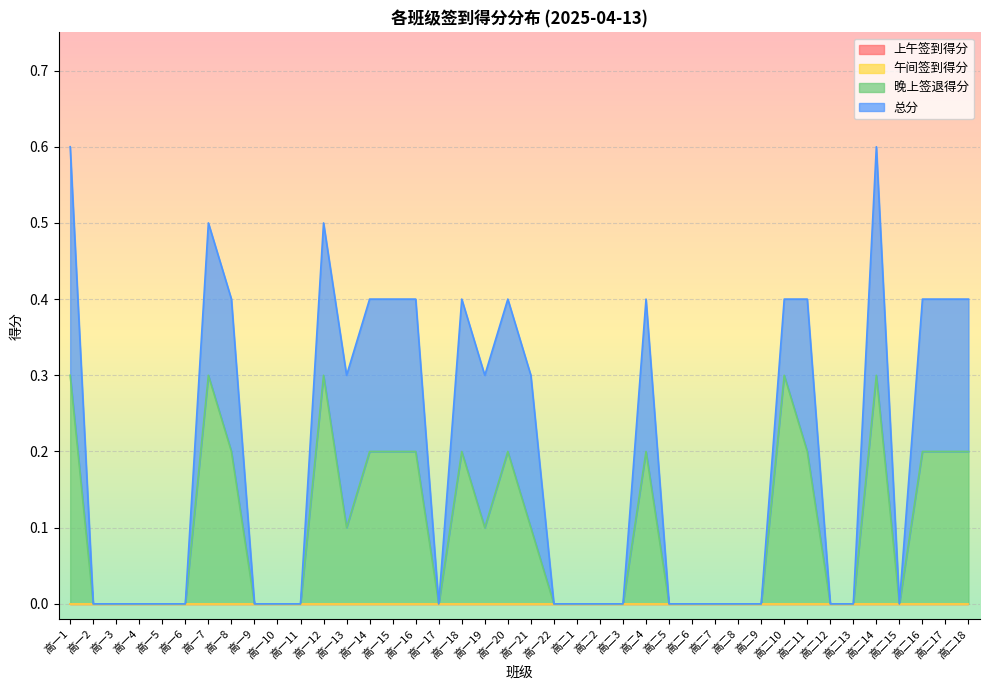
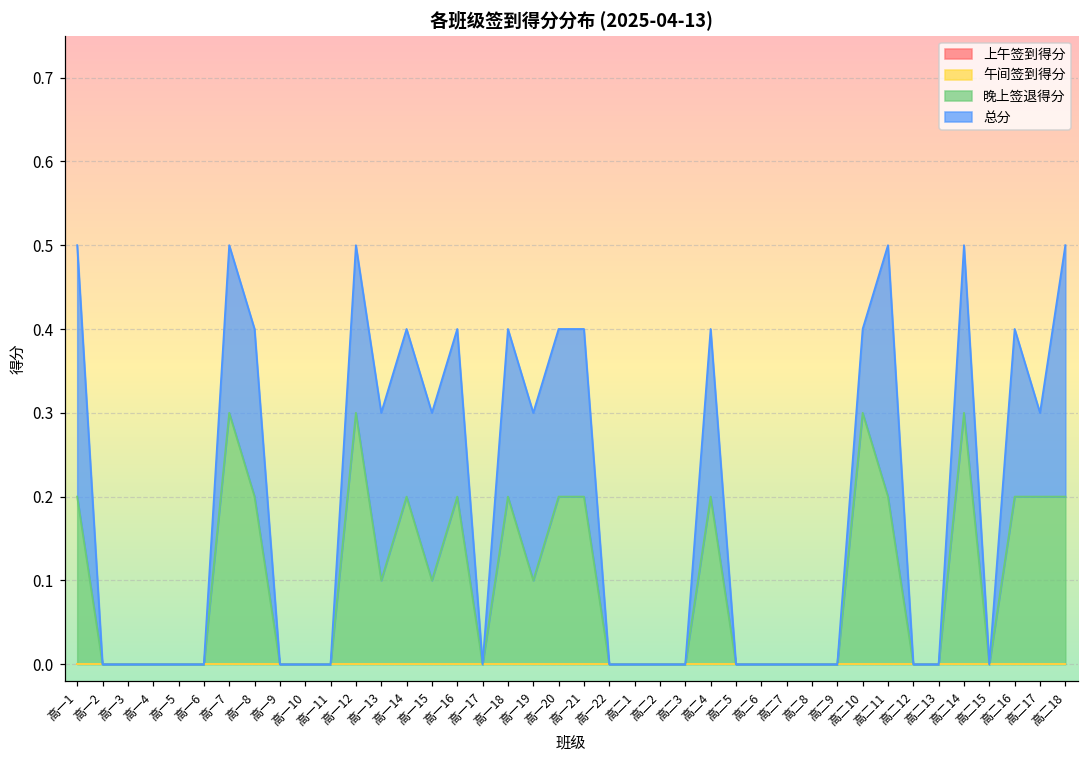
  {
    "午间签到得分": {
      "高一1": 0.0,
      "高一7": 0.0,
      "高一8": 0.0,
      "高一12": 0.0,
      "高一13": 0.0,
      "高一14": 0.0,
      "高一15": 0.0,
      "高一16": 0.0,
      "高一18": 0.0,
      "高一19": 0.0,
      "高一20": 0.0,
      "高一21": 0.0,
      "高二4": 0.0,
      "高二10": 0.0,
      "高二11": 0.0,
      "高二14": 0.0,
      "高二16": 0.0,
      "高二17": 0.0,
      "高二18": 0.0
    },
    "晚上签退得分": {
-     "高一1": 0.3,
+     "高一1": 0.2,
      "高一7": 0.3,
      "高一8": 0.2,
      "高一12": 0.3,
      "高一13": 0.1,
      "高一14": 0.2,
-     "高一15": 0.2,
+     "高一15": 0.1,
      "高一16": 0.2,
      "高一18": 0.2,
      "高一19": 0.1,
      "高一20": 0.2,
-     "高一21": 0.1,
+     "高一21": 0.2,
      "高二4": 0.2,
      "高二10": 0.3,
      "高二11": 0.2,
      "高二14": 0.3,
      "高二16": 0.2,
      "高二17": 0.2,
      "高二18": 0.2
    },
    "总分": {
      "高一1": 0.3,
      "高一7": 0.2,
      "高一8": 0.2,
      "高一12": 0.2,
      "高一13": 0.2,
      "高一14": 0.2,
      "高一15": 0.2,
      "高一16": 0.2,
      "高一18": 0.2,
      "高一19": 0.2,
      "高一20": 0.2,
      "高一21": 0.2,
      "高二4": 0.2,
      "高二10": 0.1,
-     "高二11": 0.2,
-     "高二14": 0.3,
+     "高二11": 0.3,
+     "高二14": 0.2,
      "高二16": 0.2,
-     "高二17": 0.2,
-     "高二18": 0.2
+     "高二17": 0.1,
+     "高二18": 0.3
    }
  }
